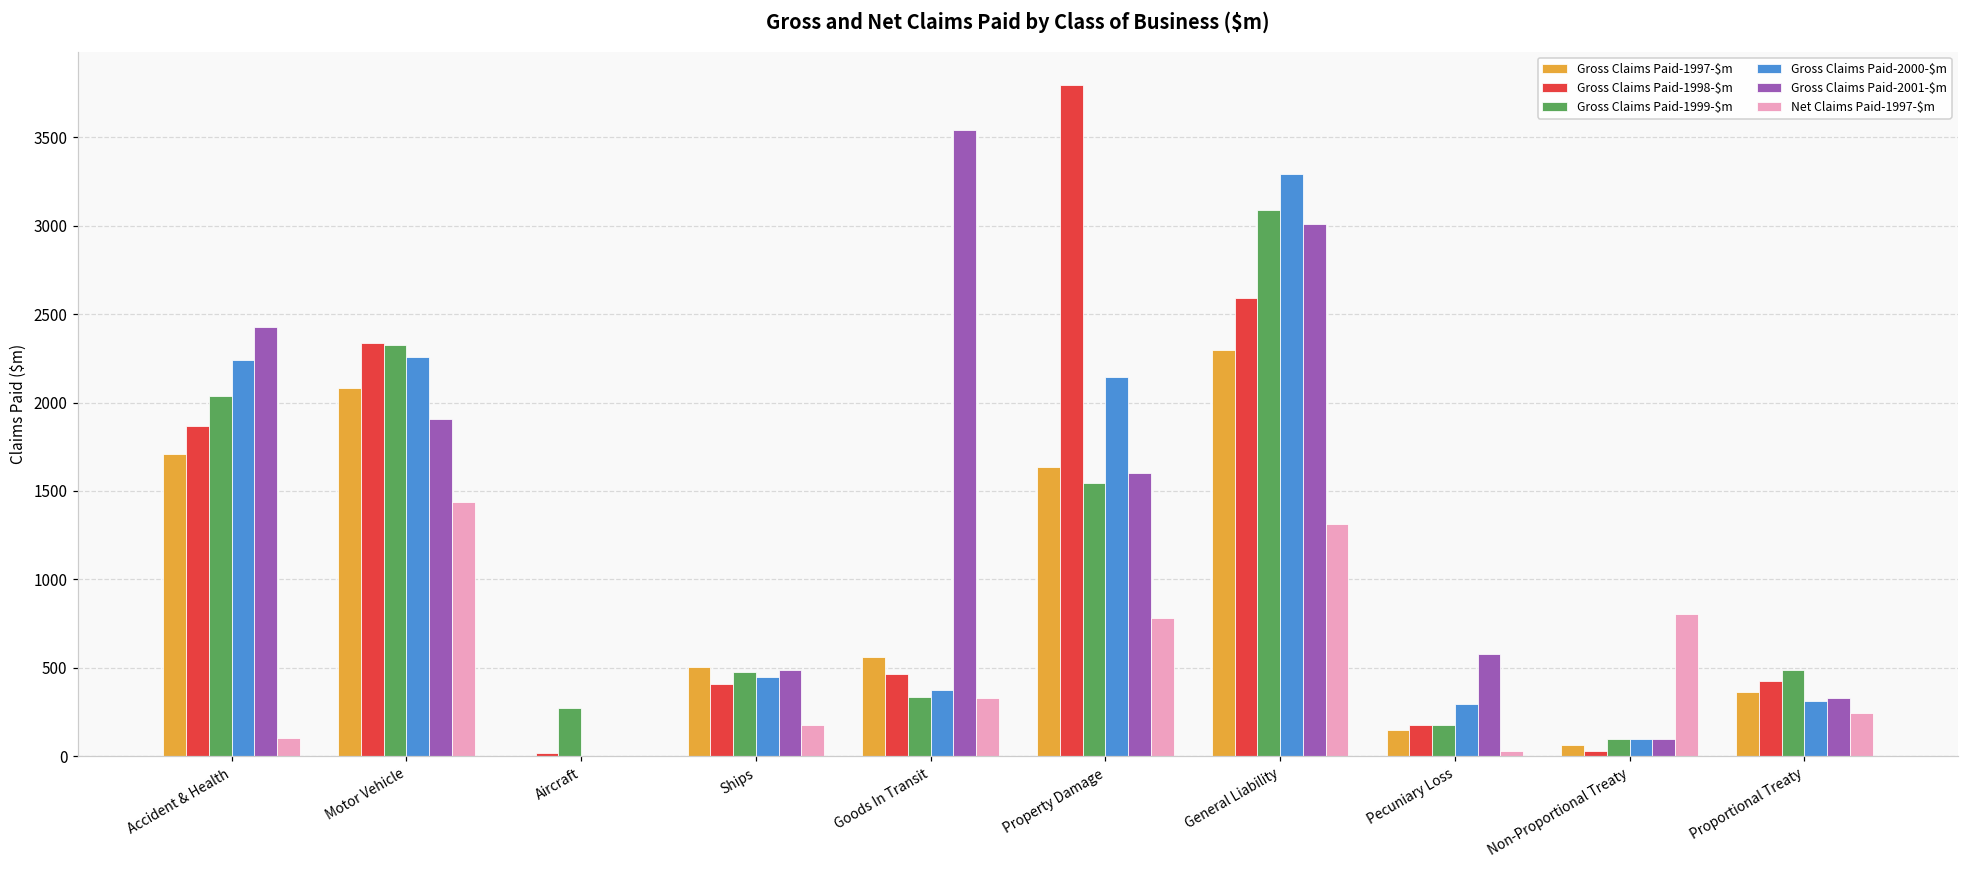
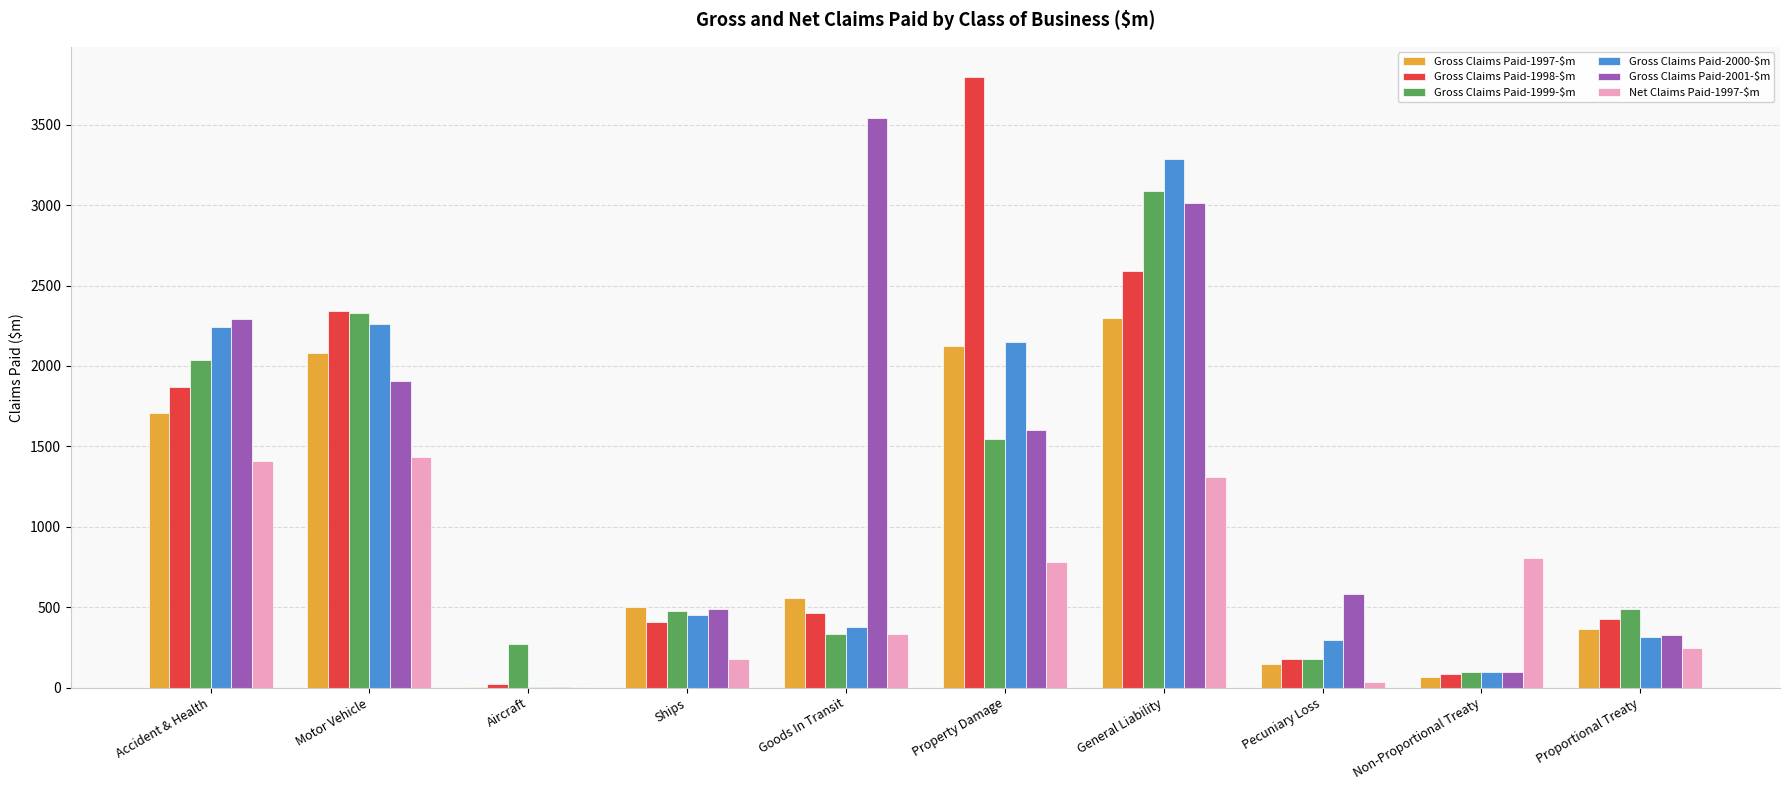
  {
    "Gross Claims Paid-1997-$m": {
      "Accident & Health": 1710,
      "Motor Vehicle": 2080,
      "Ships": 500,
      "Goods In Transit": 560,
-     "Property Damage": 1630,
+     "Property Damage": 2120,
      "General Liability": 2300,
      "Pecuniary Loss": 150,
      "Non-Proportional Treaty": 60,
      "Proportional Treaty": 360
    },
    "Gross Claims Paid-1998-$m": {
      "Accident & Health": 1870,
      "Motor Vehicle": 2340,
      "Aircraft": 20,
      "Ships": 410,
      "Goods In Transit": 460,
      "Property Damage": 3790,
      "General Liability": 2590,
      "Pecuniary Loss": 180,
-     "Non-Proportional Treaty": 30,
+     "Non-Proportional Treaty": 90,
      "Proportional Treaty": 430
    },
    "Gross Claims Paid-1999-$m": {
      "Accident & Health": 2040,
      "Motor Vehicle": 2330,
      "Aircraft": 270,
      "Ships": 480,
      "Goods In Transit": 330,
      "Property Damage": 1550,
      "General Liability": 3090,
      "Pecuniary Loss": 180,
      "Non-Proportional Treaty": 100,
      "Proportional Treaty": 490
    },
    "Gross Claims Paid-2000-$m": {
      "Accident & Health": 2240,
      "Motor Vehicle": 2260,
      "Ships": 450,
      "Goods In Transit": 370,
      "Property Damage": 2150,
      "General Liability": 3290,
      "Pecuniary Loss": 300,
      "Non-Proportional Treaty": 100,
      "Proportional Treaty": 310
    },
    "Gross Claims Paid-2001-$m": {
-     "Accident & Health": 2430,
+     "Accident & Health": 2290,
      "Motor Vehicle": 1910,
      "Ships": 490,
      "Goods In Transit": 3540,
      "Property Damage": 1600,
      "General Liability": 3010,
      "Pecuniary Loss": 580,
      "Non-Proportional Treaty": 100,
      "Proportional Treaty": 330
    },
    "Net Claims Paid-1997-$m": {
-     "Accident & Health": 100,
+     "Accident & Health": 1410,
      "Motor Vehicle": 1440,
      "Ships": 180,
      "Goods In Transit": 330,
      "Property Damage": 780,
      "General Liability": 1310,
      "Pecuniary Loss": 30,
      "Non-Proportional Treaty": 800,
      "Proportional Treaty": 240
    }
  }
